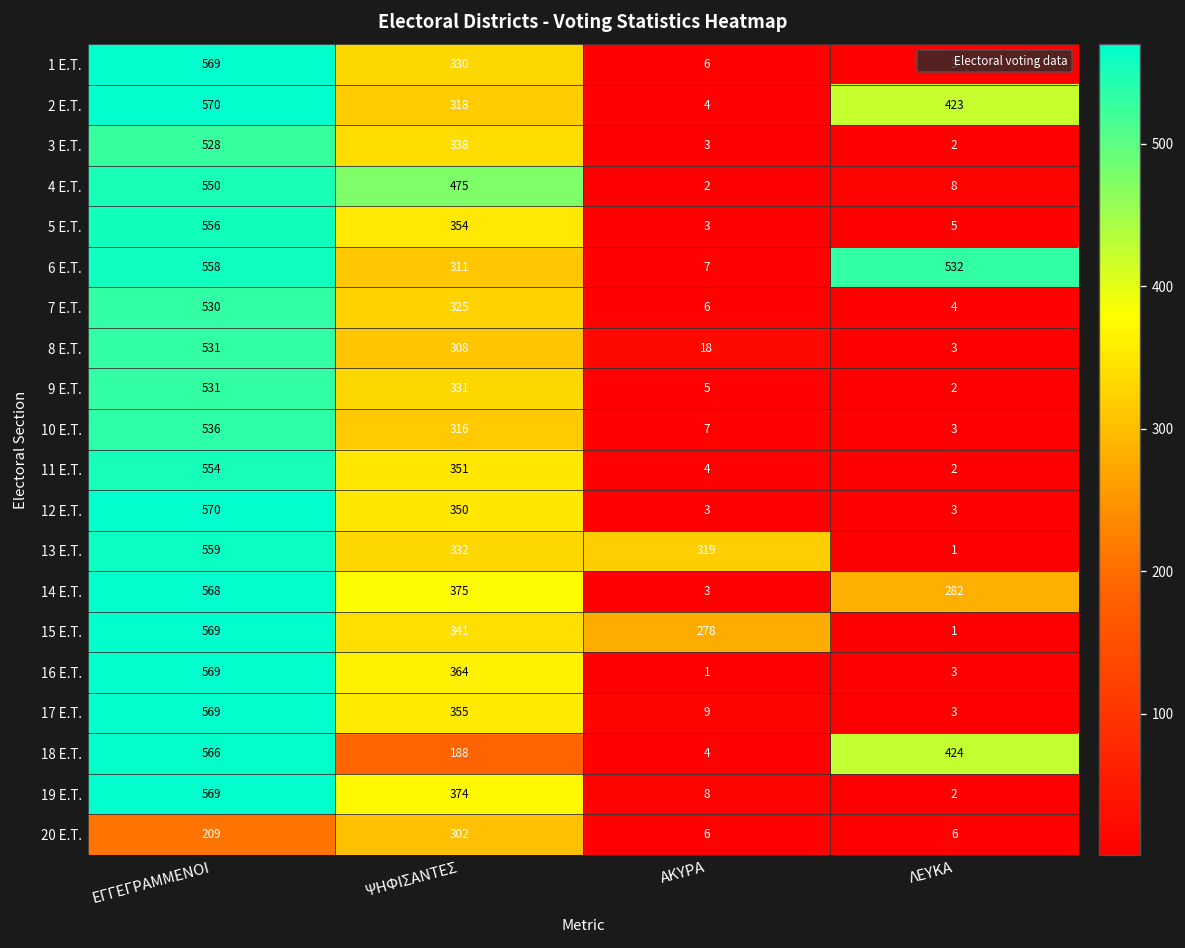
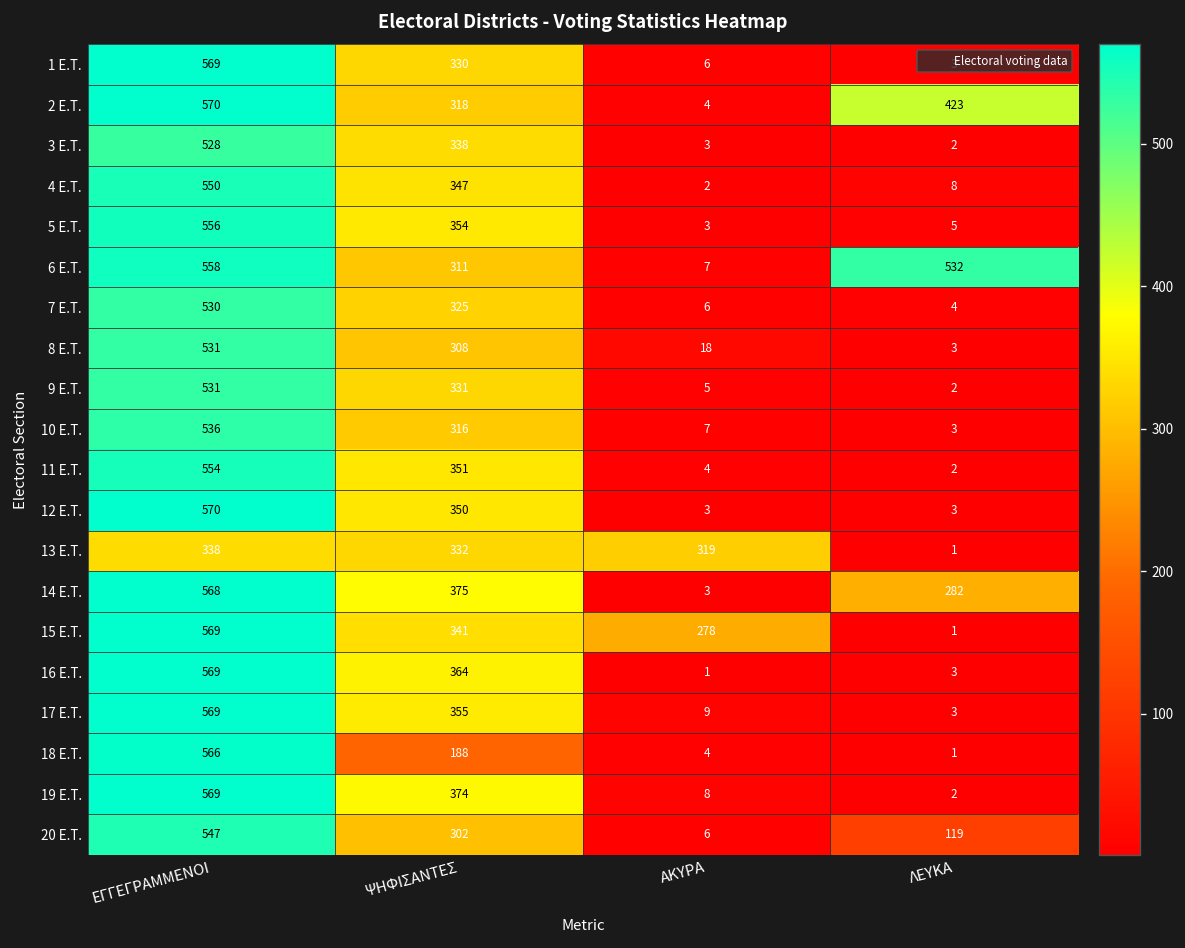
  {
    "1 E.T.": {
      "ΕΓΓΕΓΡΑΜΜΕΝΟΙ": 569,
      "ΨΗΦΙΣΑΝΤΕΣ": 330,
      "ΑΚΥΡΑ": 6
    },
    "2 E.T.": {
      "ΕΓΓΕΓΡΑΜΜΕΝΟΙ": 570,
      "ΨΗΦΙΣΑΝΤΕΣ": 318,
      "ΑΚΥΡΑ": 4,
      "ΛΕΥΚΑ": 423
    },
    "3 E.T.": {
      "ΕΓΓΕΓΡΑΜΜΕΝΟΙ": 528,
      "ΨΗΦΙΣΑΝΤΕΣ": 338,
      "ΑΚΥΡΑ": 3,
      "ΛΕΥΚΑ": 2
    },
    "4 E.T.": {
      "ΕΓΓΕΓΡΑΜΜΕΝΟΙ": 550,
-     "ΨΗΦΙΣΑΝΤΕΣ": 475,
+     "ΨΗΦΙΣΑΝΤΕΣ": 347,
      "ΑΚΥΡΑ": 2,
      "ΛΕΥΚΑ": 8
    },
    "5 E.T.": {
      "ΕΓΓΕΓΡΑΜΜΕΝΟΙ": 556,
      "ΨΗΦΙΣΑΝΤΕΣ": 354,
      "ΑΚΥΡΑ": 3,
      "ΛΕΥΚΑ": 5
    },
    "6 E.T.": {
      "ΕΓΓΕΓΡΑΜΜΕΝΟΙ": 558,
      "ΨΗΦΙΣΑΝΤΕΣ": 311,
      "ΑΚΥΡΑ": 7,
      "ΛΕΥΚΑ": 532
    },
    "7 E.T.": {
      "ΕΓΓΕΓΡΑΜΜΕΝΟΙ": 530,
      "ΨΗΦΙΣΑΝΤΕΣ": 325,
      "ΑΚΥΡΑ": 6,
      "ΛΕΥΚΑ": 4
    },
    "8 E.T.": {
      "ΕΓΓΕΓΡΑΜΜΕΝΟΙ": 531,
      "ΨΗΦΙΣΑΝΤΕΣ": 308,
      "ΑΚΥΡΑ": 18,
      "ΛΕΥΚΑ": 3
    },
    "9 E.T.": {
      "ΕΓΓΕΓΡΑΜΜΕΝΟΙ": 531,
      "ΨΗΦΙΣΑΝΤΕΣ": 331,
      "ΑΚΥΡΑ": 5,
      "ΛΕΥΚΑ": 2
    },
    "10 E.T.": {
      "ΕΓΓΕΓΡΑΜΜΕΝΟΙ": 536,
      "ΨΗΦΙΣΑΝΤΕΣ": 316,
      "ΑΚΥΡΑ": 7,
      "ΛΕΥΚΑ": 3
    },
    "11 E.T.": {
      "ΕΓΓΕΓΡΑΜΜΕΝΟΙ": 554,
      "ΨΗΦΙΣΑΝΤΕΣ": 351,
      "ΑΚΥΡΑ": 4,
      "ΛΕΥΚΑ": 2
    },
    "12 E.T.": {
      "ΕΓΓΕΓΡΑΜΜΕΝΟΙ": 570,
      "ΨΗΦΙΣΑΝΤΕΣ": 350,
      "ΑΚΥΡΑ": 3,
      "ΛΕΥΚΑ": 3
    },
    "13 E.T.": {
-     "ΕΓΓΕΓΡΑΜΜΕΝΟΙ": 559,
+     "ΕΓΓΕΓΡΑΜΜΕΝΟΙ": 338,
      "ΨΗΦΙΣΑΝΤΕΣ": 332,
      "ΑΚΥΡΑ": 319,
      "ΛΕΥΚΑ": 1
    },
    "14 E.T.": {
      "ΕΓΓΕΓΡΑΜΜΕΝΟΙ": 568,
      "ΨΗΦΙΣΑΝΤΕΣ": 375,
      "ΑΚΥΡΑ": 3,
      "ΛΕΥΚΑ": 282
    },
    "15 E.T.": {
      "ΕΓΓΕΓΡΑΜΜΕΝΟΙ": 569,
      "ΨΗΦΙΣΑΝΤΕΣ": 341,
      "ΑΚΥΡΑ": 278,
      "ΛΕΥΚΑ": 1
    },
    "16 E.T.": {
      "ΕΓΓΕΓΡΑΜΜΕΝΟΙ": 569,
      "ΨΗΦΙΣΑΝΤΕΣ": 364,
      "ΑΚΥΡΑ": 1,
      "ΛΕΥΚΑ": 3
    },
    "17 E.T.": {
      "ΕΓΓΕΓΡΑΜΜΕΝΟΙ": 569,
      "ΨΗΦΙΣΑΝΤΕΣ": 355,
      "ΑΚΥΡΑ": 9,
      "ΛΕΥΚΑ": 3
    },
    "18 E.T.": {
      "ΕΓΓΕΓΡΑΜΜΕΝΟΙ": 566,
      "ΨΗΦΙΣΑΝΤΕΣ": 188,
      "ΑΚΥΡΑ": 4,
-     "ΛΕΥΚΑ": 424
+     "ΛΕΥΚΑ": 1
    },
    "19 E.T.": {
      "ΕΓΓΕΓΡΑΜΜΕΝΟΙ": 569,
      "ΨΗΦΙΣΑΝΤΕΣ": 374,
      "ΑΚΥΡΑ": 8,
      "ΛΕΥΚΑ": 2
    },
    "20 E.T.": {
-     "ΕΓΓΕΓΡΑΜΜΕΝΟΙ": 209,
+     "ΕΓΓΕΓΡΑΜΜΕΝΟΙ": 547,
      "ΨΗΦΙΣΑΝΤΕΣ": 302,
      "ΑΚΥΡΑ": 6,
-     "ΛΕΥΚΑ": 6
+     "ΛΕΥΚΑ": 119
    }
  }
